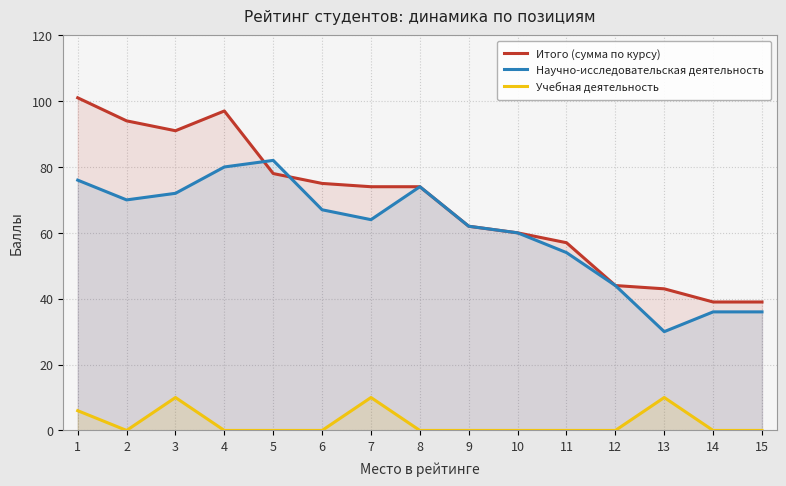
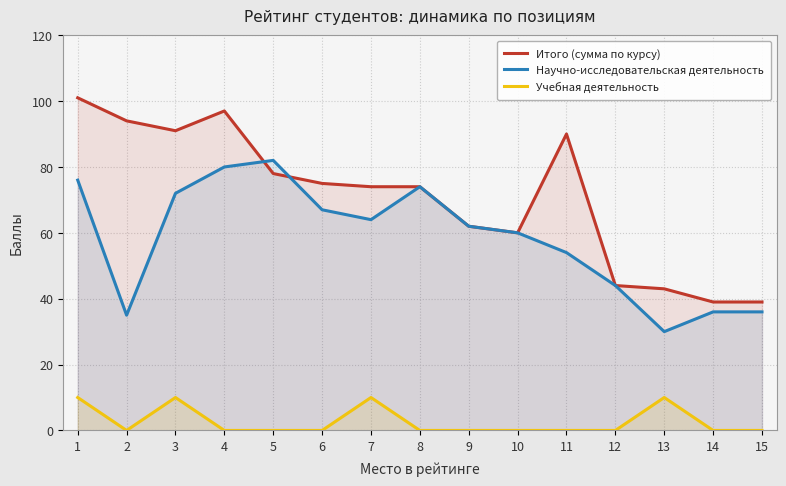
  {
    "Итого (сумма по курсу)": {
      "1": 101,
      "2": 94,
      "3": 91,
      "4": 97,
      "5": 78,
      "6": 75,
      "7": 74,
-     "11": 57,
+     "11": 90,
      "13": 43,
      "14": 39,
      "15": 39
    },
    "Научно-исследовательская деятельность": {
      "1": 76,
-     "2": 70,
+     "2": 35,
      "3": 72,
      "4": 80,
      "5": 82,
      "6": 67,
      "7": 64,
      "11": 54,
      "13": 30,
      "14": 36,
      "15": 36
    },
    "Учебная деятельность": {
-     "1": 6,
+     "1": 10,
      "2": 0,
      "3": 10,
      "4": 0,
      "5": 0,
      "6": 0,
      "7": 10,
      "8": 0,
      "9": 0,
      "10": 0,
      "11": 0,
      "12": 0,
      "13": 10,
      "14": 0,
      "15": 0
    }
  }
